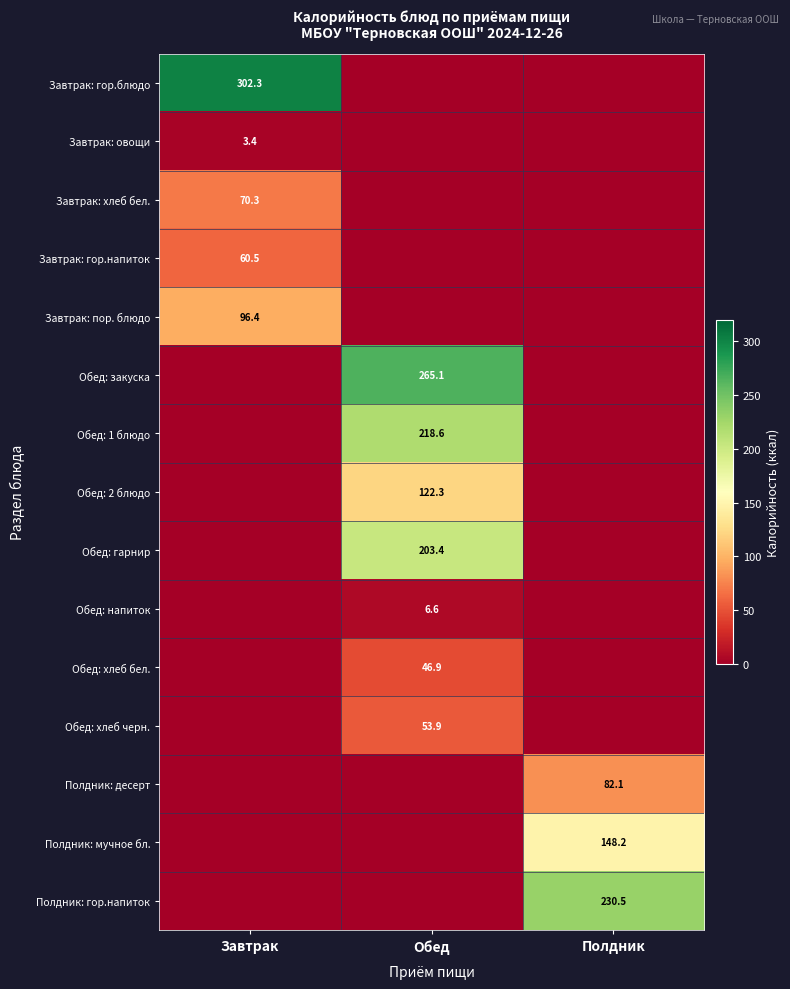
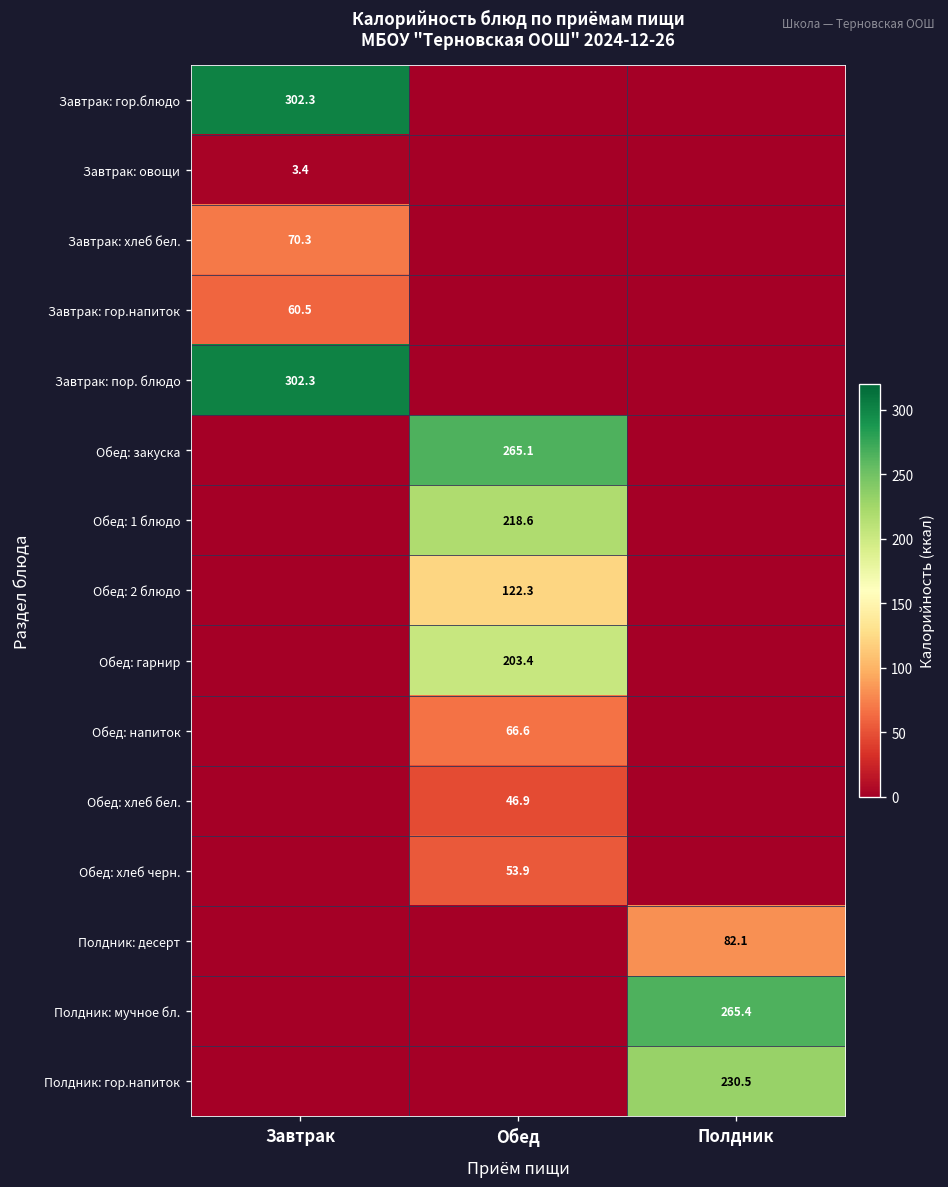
  {
    "Завтрак: гор.блюдо": {
      "Завтрак": 302.3
    },
    "Завтрак: овощи": {
      "Завтрак": 3.4
    },
    "Завтрак: хлеб бел.": {
      "Завтрак": 70.3
    },
    "Завтрак: гор.напиток": {
      "Завтрак": 60.5
    },
    "Завтрак: пор. блюдо": {
-     "Завтрак": 96.4
+     "Завтрак": 302.3
    },
    "Обед: закуска": {
      "Обед": 265.1
    },
    "Обед: 1 блюдо": {
      "Обед": 218.6
    },
    "Обед: 2 блюдо": {
      "Обед": 122.3
    },
    "Обед: гарнир": {
      "Обед": 203.4
    },
    "Обед: напиток": {
-     "Обед": 6.6
+     "Обед": 66.6
    },
    "Обед: хлеб бел.": {
      "Обед": 46.9
    },
    "Обед: хлеб черн.": {
      "Обед": 53.9
    },
    "Полдник: десерт": {
      "Полдник": 82.1
    },
    "Полдник: мучное бл.": {
-     "Полдник": 148.2
+     "Полдник": 265.4
    },
    "Полдник: гор.напиток": {
      "Полдник": 230.5
    }
  }
